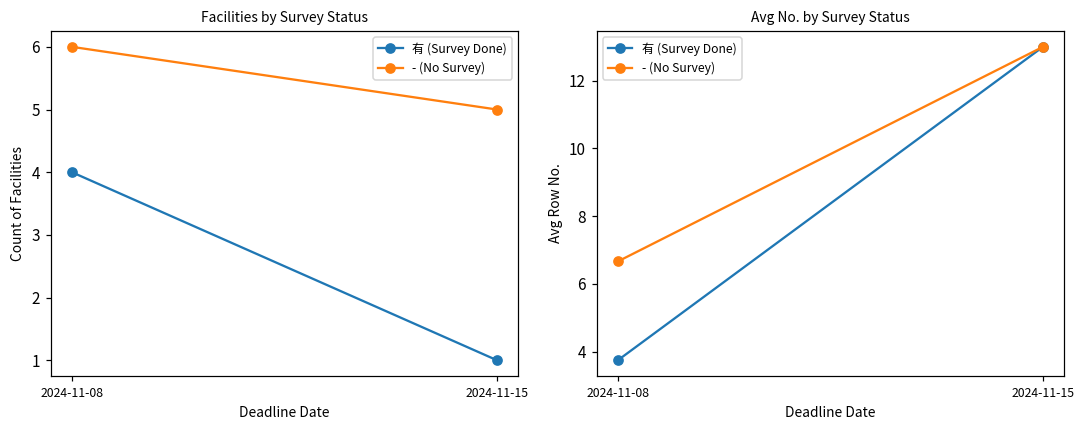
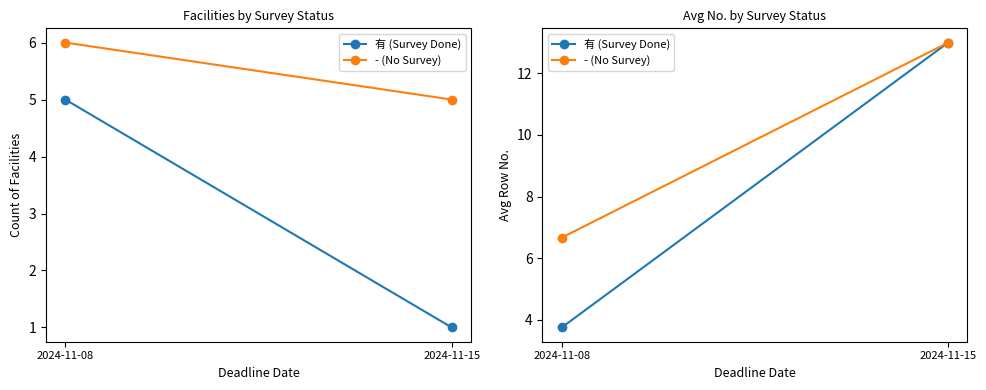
  {
    "Facilities by Survey Status": {
      "有 (Survey Done)": {
-       "2024-11-08": 4,
+       "2024-11-08": 5,
        "2024-11-15": 1
      },
      "- (No Survey)": {
        "2024-11-08": 6,
        "2024-11-15": 5
      }
    },
    "Avg No. by Survey Status": {
      "有 (Survey Done)": {
        "2024-11-08": 3.8
      },
      "- (No Survey)": {
        "2024-11-08": 6.7
      }
    }
  }
